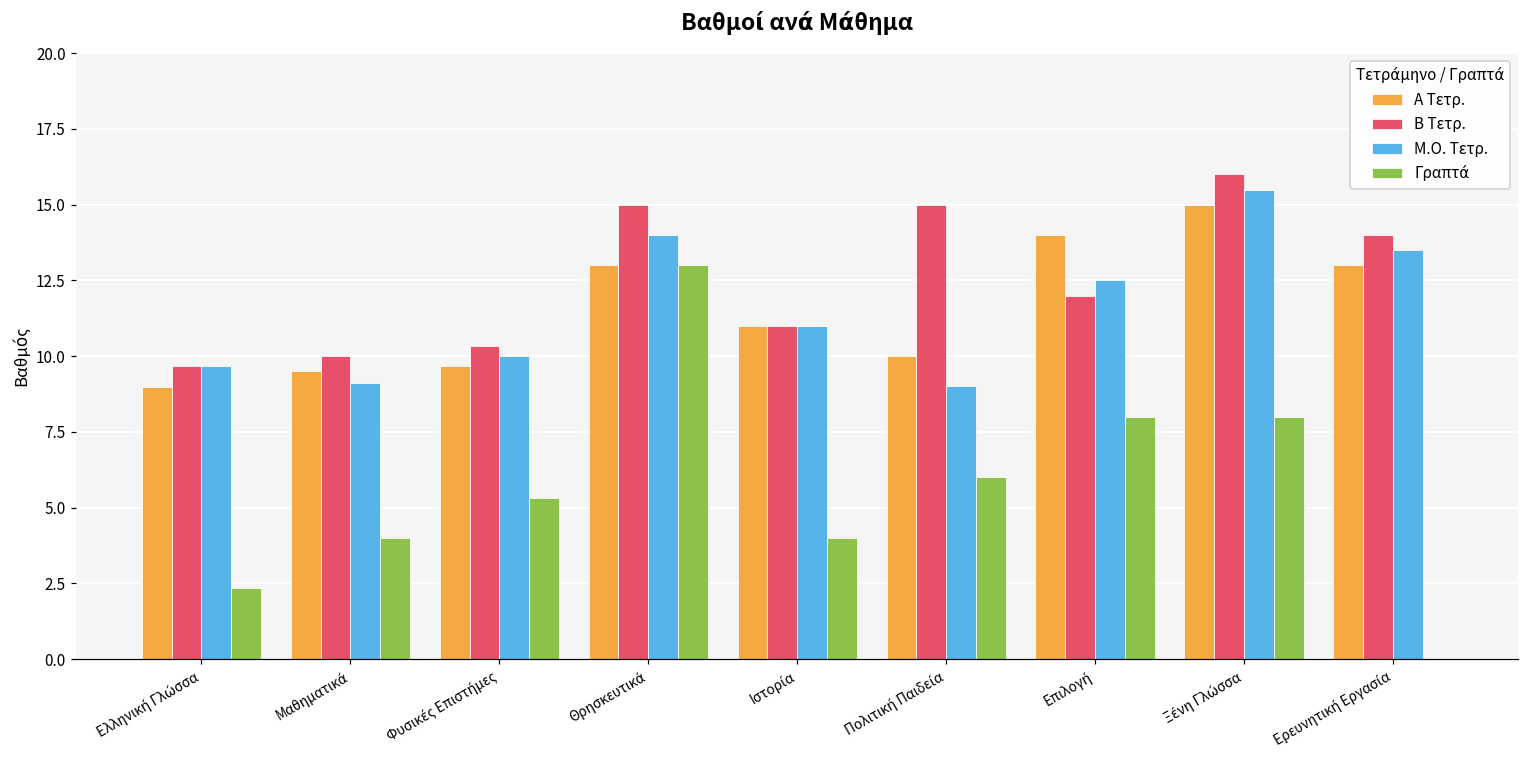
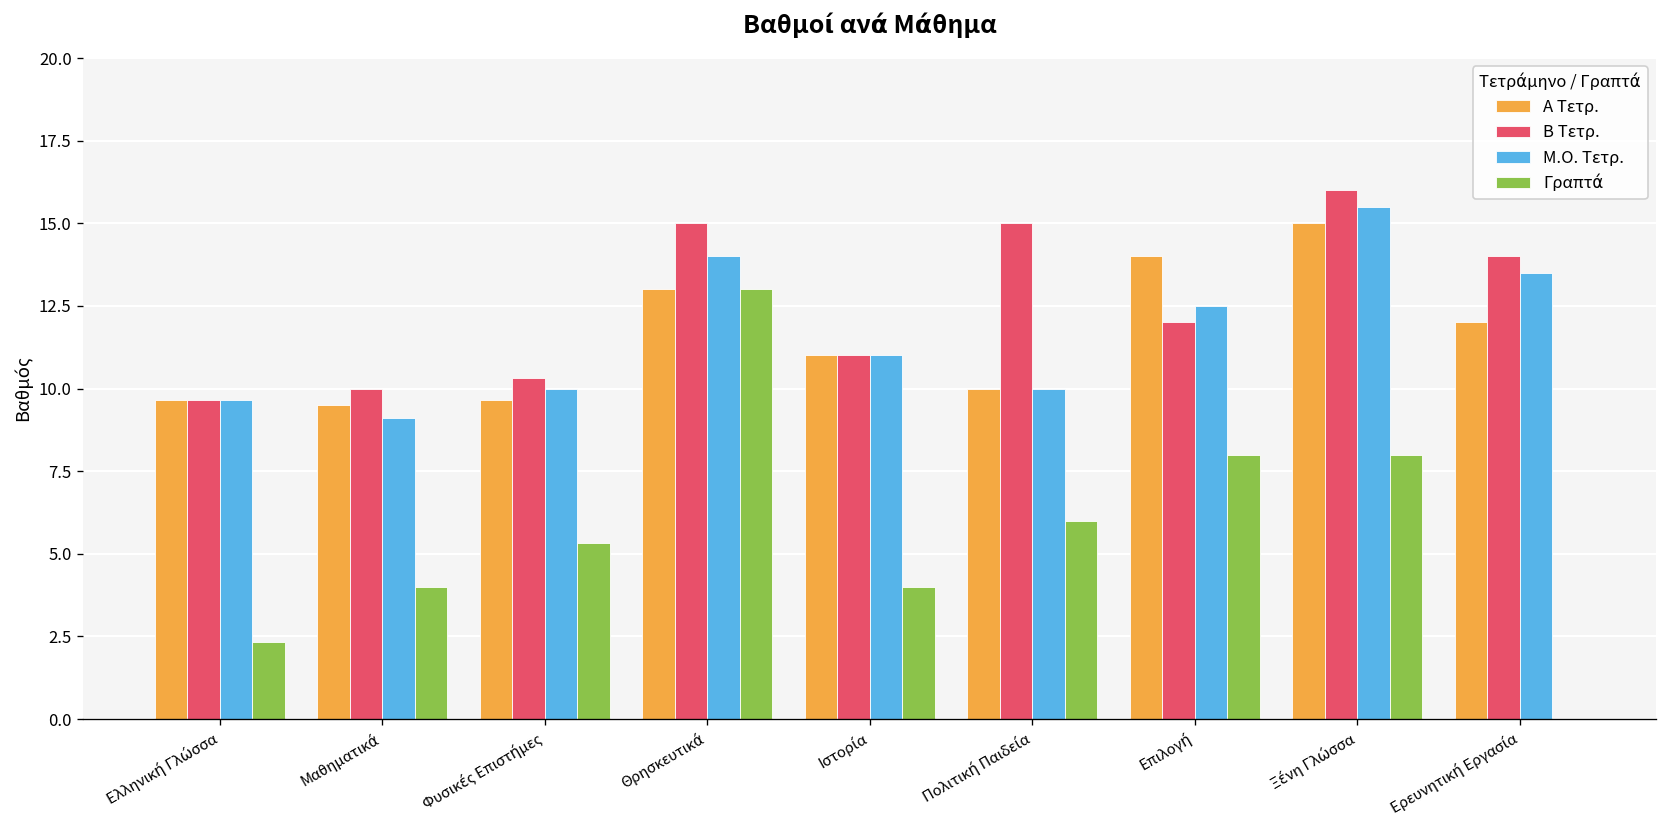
  {
    "Α Τετρ.": {
-     "Ελληνική Γλώσσα": 9.0,
+     "Ελληνική Γλώσσα": 9.7,
      "Μαθηματικά": 9.5,
      "Φυσικές Επιστήμες": 9.7,
      "Θρησκευτικά": 13.0,
      "Ιστορία": 11.0,
      "Πολιτική Παιδεία": 10.0,
      "Επιλογή": 14.0,
      "Ξένη Γλώσσα": 15.0,
-     "Ερευνητική Εργασία": 13
+     "Ερευνητική Εργασία": 12
    },
    "Β Τετρ.": {
      "Ελληνική Γλώσσα": 9.7,
      "Μαθηματικά": 10.0,
      "Φυσικές Επιστήμες": 10.3,
      "Θρησκευτικά": 15.0,
      "Ιστορία": 11.0,
      "Πολιτική Παιδεία": 15.0,
      "Επιλογή": 12.0,
      "Ξένη Γλώσσα": 16.0,
      "Ερευνητική Εργασία": 14.0
    },
    "Μ.Ο. Τετρ.": {
      "Ελληνική Γλώσσα": 9.7,
      "Μαθηματικά": 9.1,
      "Φυσικές Επιστήμες": 10,
      "Θρησκευτικά": 14,
      "Ιστορία": 11,
-     "Πολιτική Παιδεία": 9,
+     "Πολιτική Παιδεία": 10,
      "Επιλογή": 12.5,
      "Ξένη Γλώσσα": 15.5,
      "Ερευνητική Εργασία": 13.5
    },
    "Γραπτά": {
      "Ελληνική Γλώσσα": 2.3,
      "Μαθηματικά": 4.0,
      "Φυσικές Επιστήμες": 5.3,
      "Θρησκευτικά": 13.0,
      "Ιστορία": 4.0,
      "Πολιτική Παιδεία": 6.0,
      "Επιλογή": 8.0,
      "Ξένη Γλώσσα": 8.0,
      "Ερευνητική Εργασία": 0.0
    }
  }
